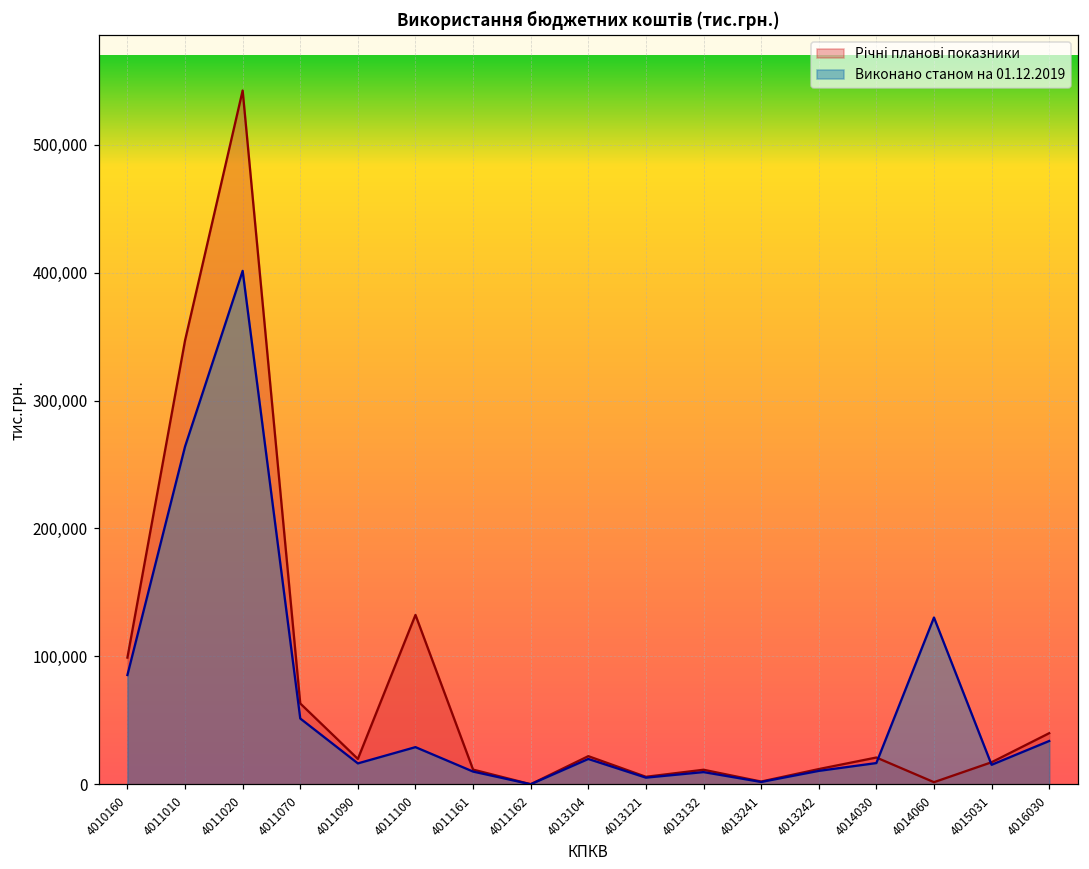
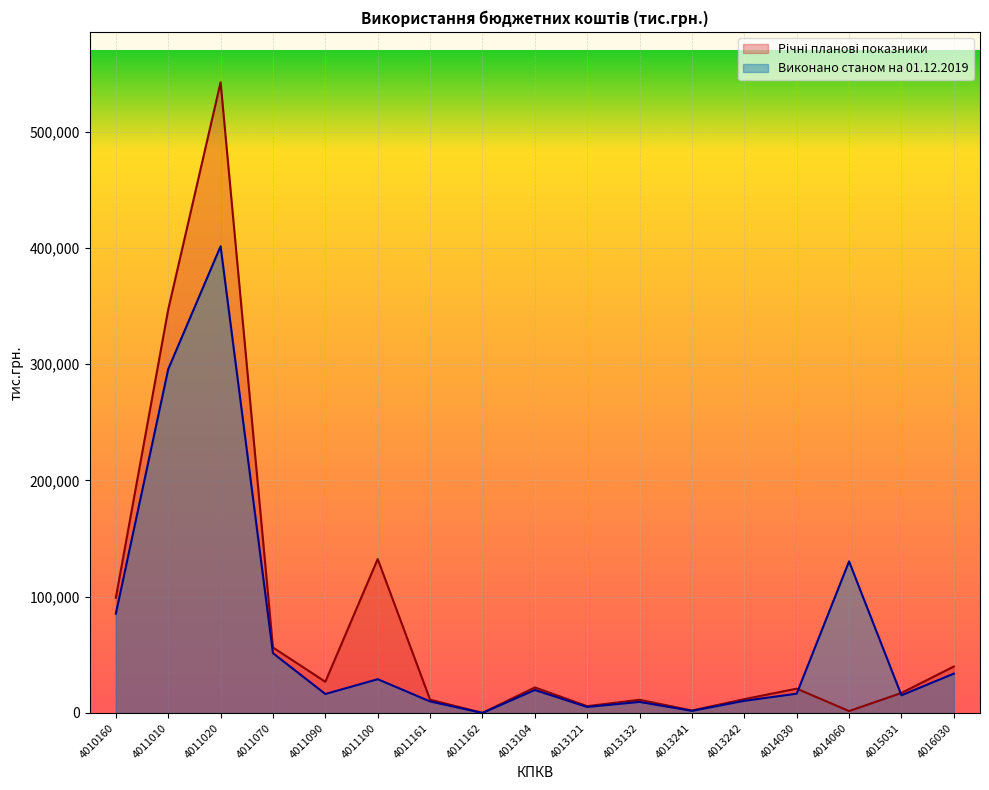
  {
    "Річні планові показники": {
      "4010160": "99,000",
      "4011010": "347,000",
      "4011020": "542,000",
-     "4011070": "63,000",
-     "4011090": "20,000",
+     "4011070": "56,000",
+     "4011090": "27,000",
      "4011100": "132,000",
      "4013104": "22,000",
      "4014030": "21,000",
      "4014060": "2,000",
      "4016030": "40,000"
    },
    "Виконано станом на 01.12.2019": {
      "4010160": "85,000",
-     "4011010": "264,000",
+     "4011010": "296,000",
      "4011020": "401,000",
      "4011070": "51,000",
      "4011090": "16,000",
      "4011100": "29,000",
      "4013104": "20,000",
      "4014030": "17,000",
      "4014060": "130,000",
      "4016030": "34,000"
    }
  }
